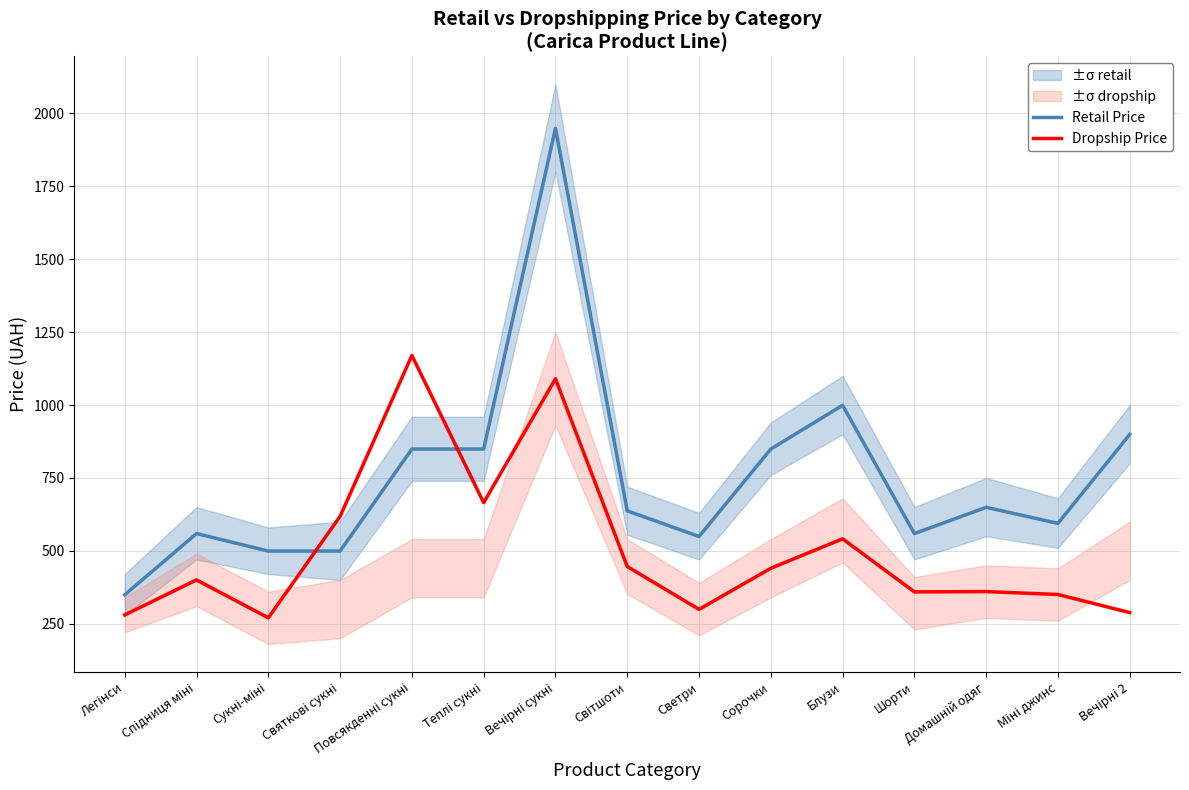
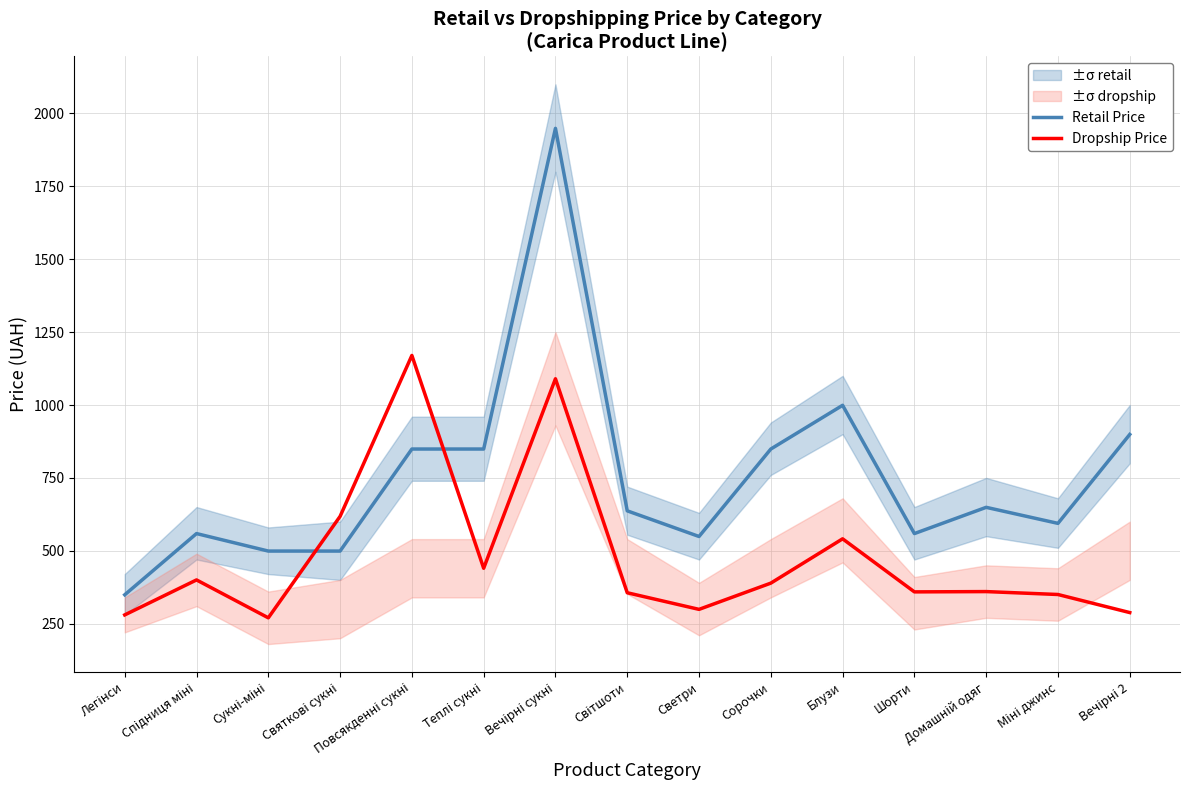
  {
    "Dropship Price": {
      "Легінси": 280,
      "Спідниця міні": 400,
      "Сукні-міні": 270,
      "Святкові сукні": 620,
      "Повсякденні сукні": 1170,
-     "Теплі сукні": 670,
+     "Теплі сукні": 440,
      "Вечірні сукні": 1090,
-     "Світшоти": 450,
+     "Світшоти": 360,
      "Светри": 300,
-     "Сорочки": 440,
+     "Сорочки": 390,
      "Блузи": 540,
      "Шорти": 360,
      "Домашній одяг": 360,
      "Міні джинс": 350,
      "Вечірні 2": 290
    }
  }
